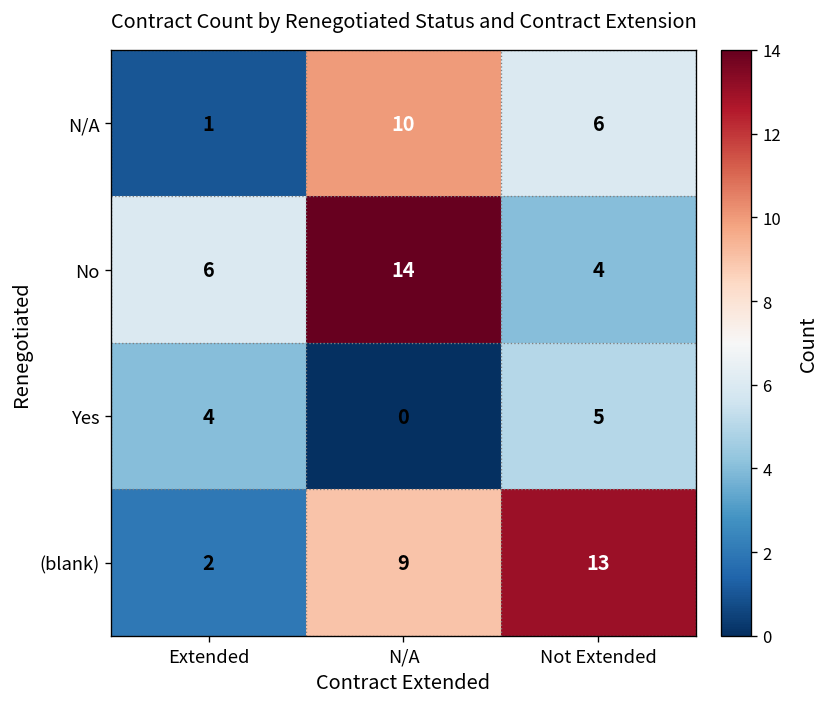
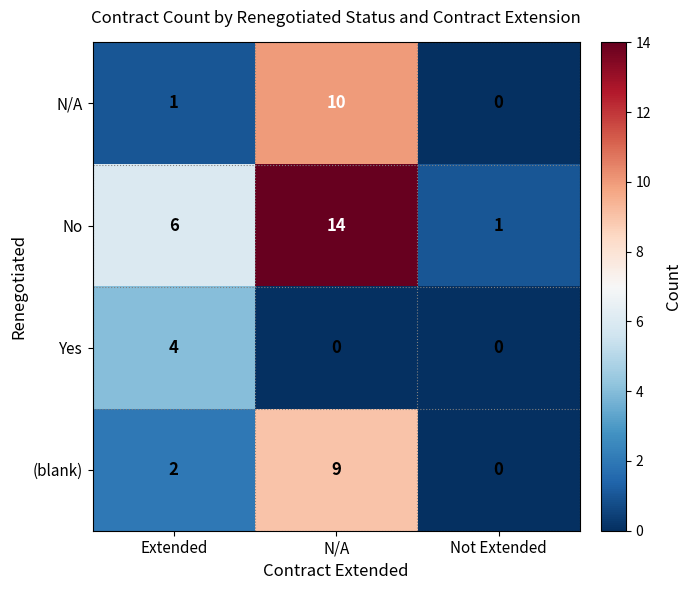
  {
    "N/A": {
      "Extended": 1,
      "N/A": 10,
-     "Not Extended": 6
+     "Not Extended": 0
    },
    "No": {
      "Extended": 6,
      "N/A": 14,
-     "Not Extended": 4
+     "Not Extended": 1
    },
    "Yes": {
      "Extended": 4,
      "N/A": 0,
-     "Not Extended": 5
+     "Not Extended": 0
    },
    "(blank)": {
      "Extended": 2,
      "N/A": 9,
-     "Not Extended": 13
+     "Not Extended": 0
    }
  }
